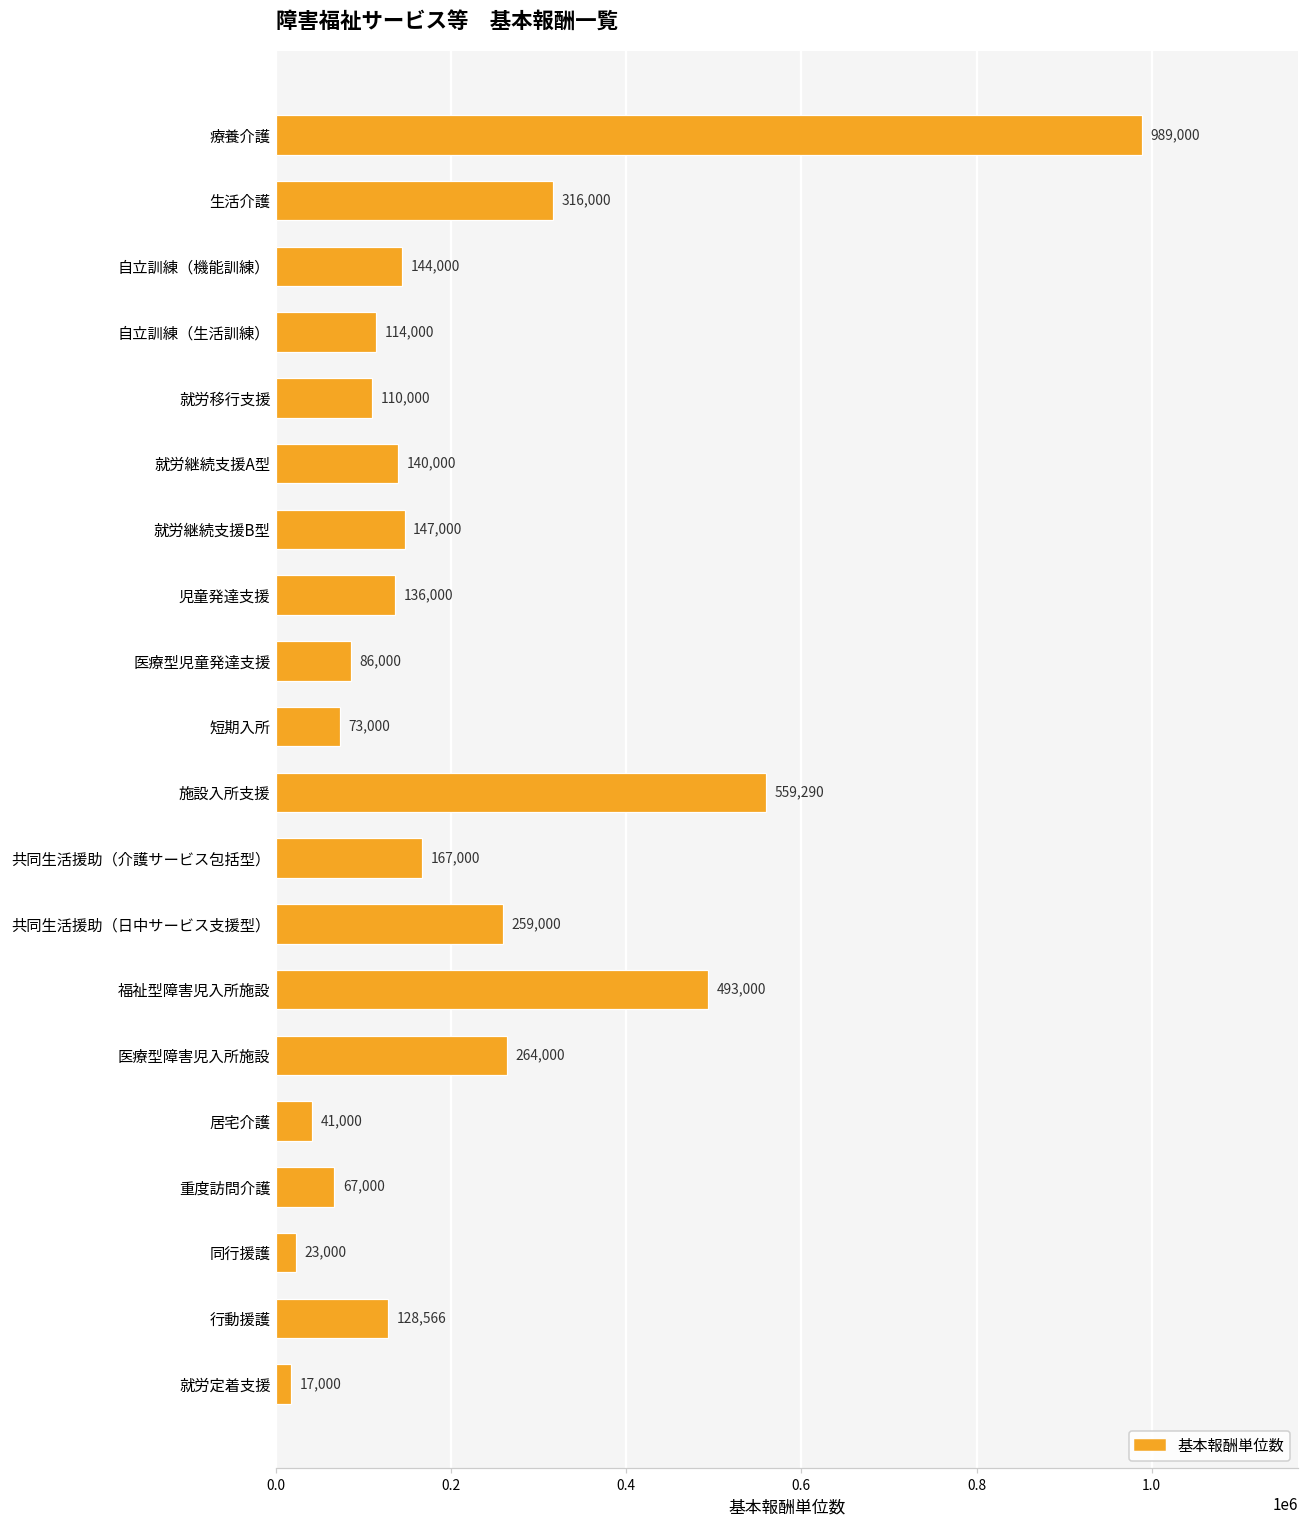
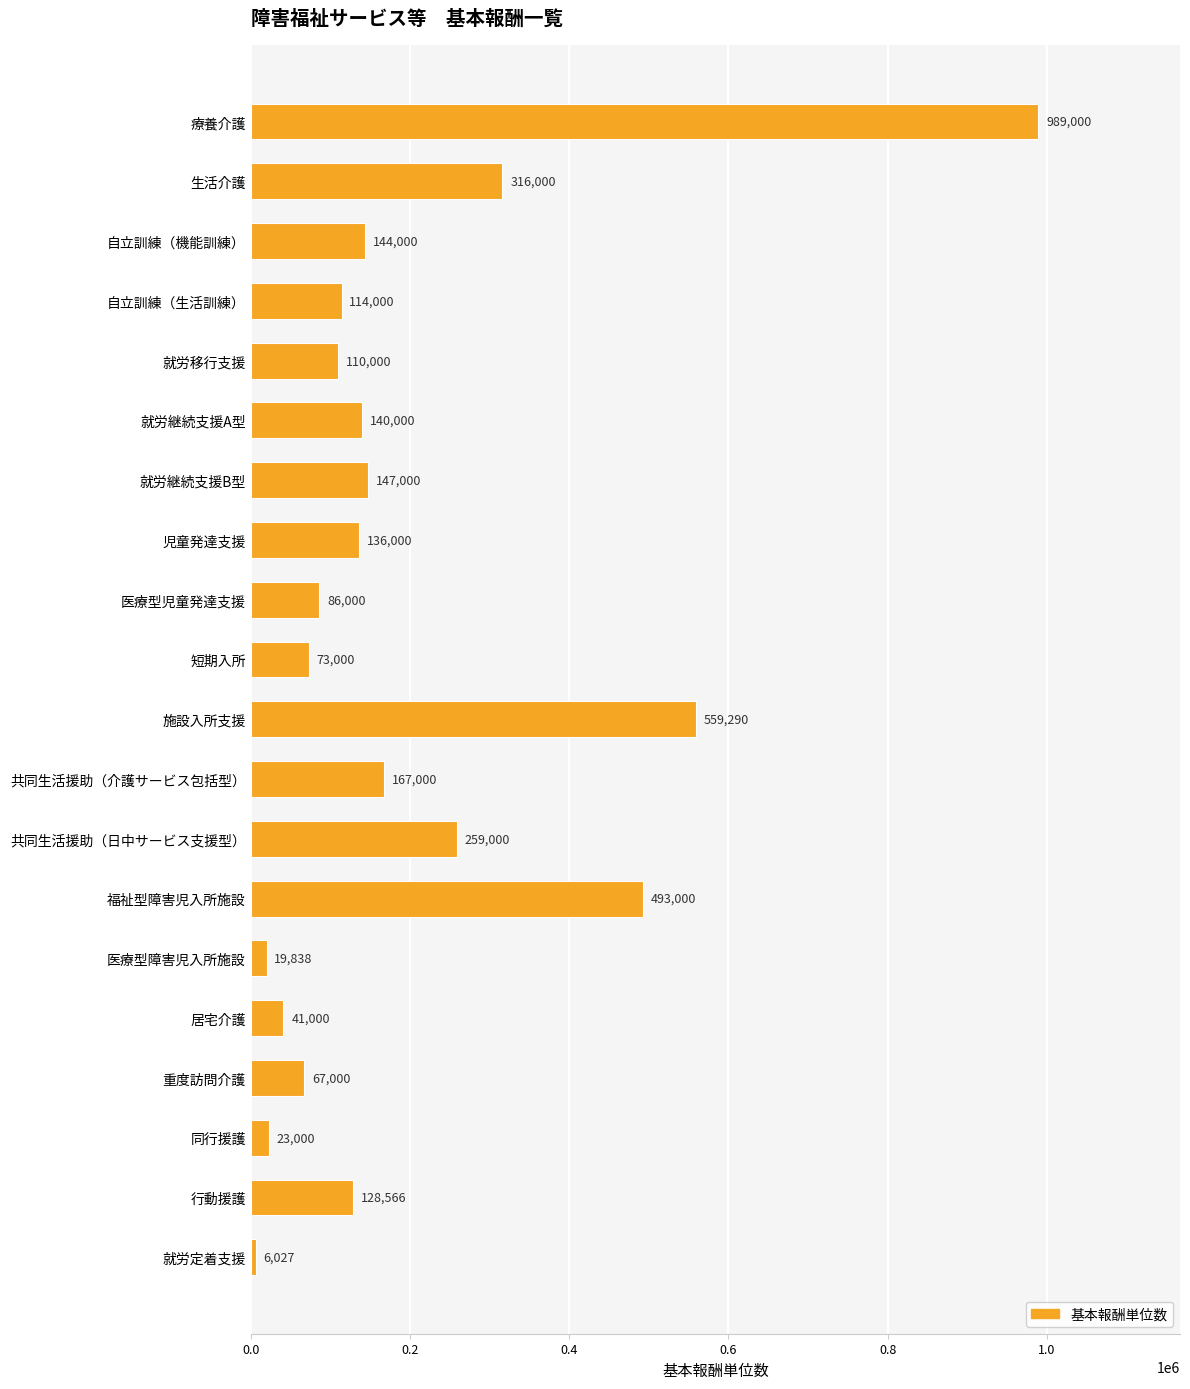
  {
    "療養介護": "989,000",
    "生活介護": "316,000",
    "自立訓練（機能訓練）": "144,000",
    "自立訓練（生活訓練）": "114,000",
    "就労移行支援": "110,000",
    "就労継続支援A型": "140,000",
    "就労継続支援B型": "147,000",
    "児童発達支援": "136,000",
    "医療型児童発達支援": "86,000",
    "短期入所": "73,000",
    "施設入所支援": "559,290",
    "共同生活援助（介護サービス包括型）": "167,000",
    "共同生活援助（日中サービス支援型）": "259,000",
    "福祉型障害児入所施設": "493,000",
-   "医療型障害児入所施設": "264,000",
+   "医療型障害児入所施設": "19,838",
    "居宅介護": "41,000",
    "重度訪問介護": "67,000",
    "同行援護": "23,000",
    "行動援護": "128,566",
-   "就労定着支援": "17,000"
+   "就労定着支援": "6,027"
  }
